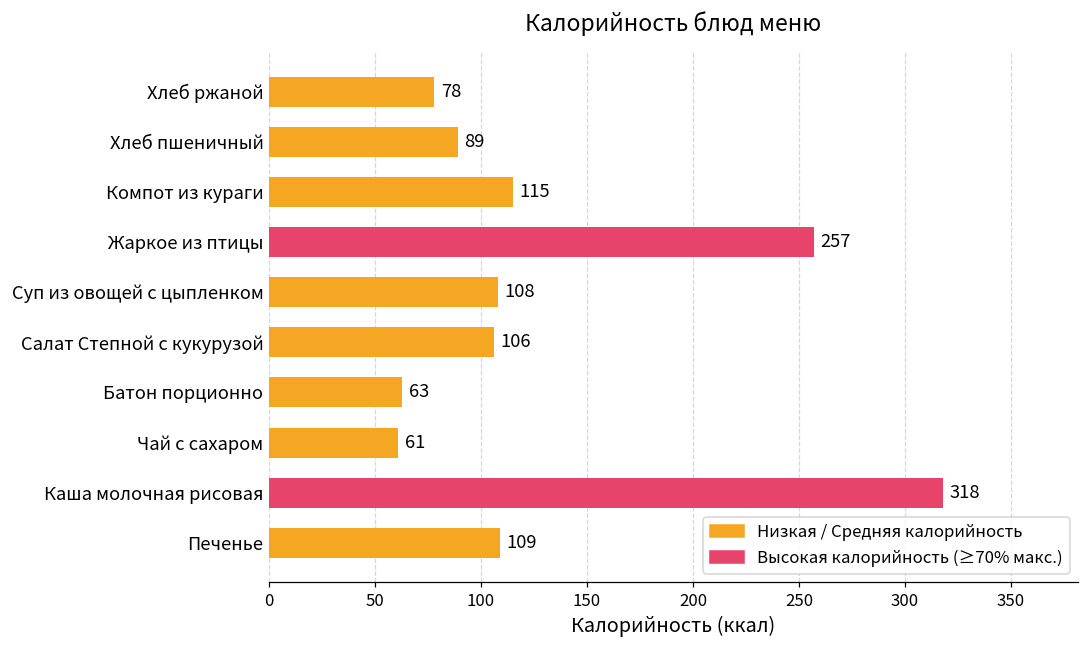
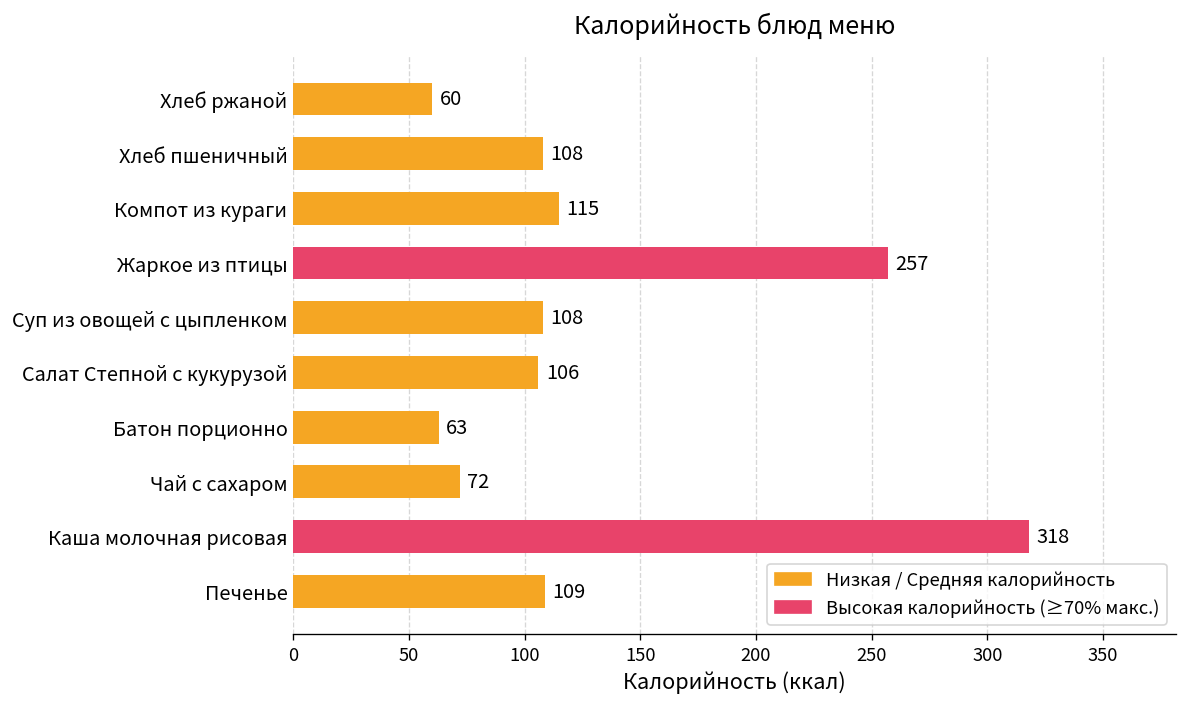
  {
-   "Хлеб ржаной": 78,
-   "Хлеб пшеничный": 89,
+   "Хлеб ржаной": 60,
+   "Хлеб пшеничный": 108,
    "Компот из кураги": 115,
    "Жаркое из птицы": 257,
    "Суп из овощей с цыпленком": 108,
    "Салат Степной с кукурузой": 106,
    "Батон порционно": 63,
-   "Чай с сахаром": 61,
+   "Чай с сахаром": 72,
    "Каша молочная рисовая": 318,
    "Печенье": 109
  }
